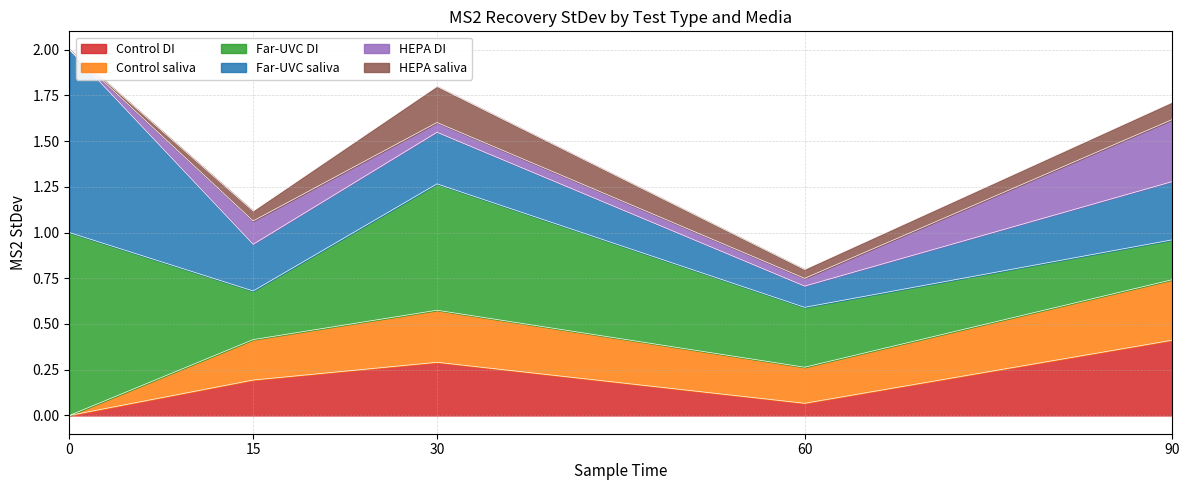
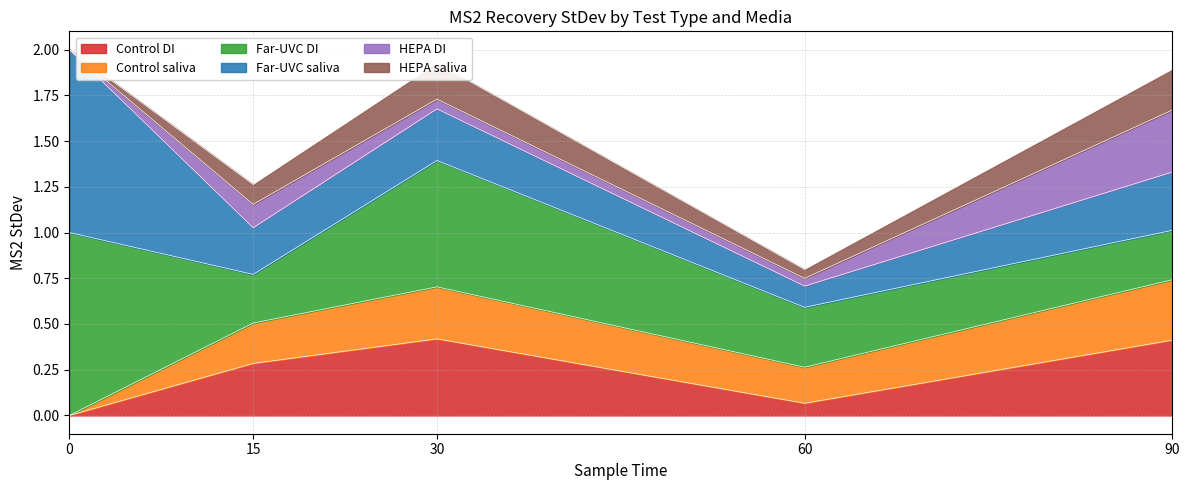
  {
    "Control DI": {
-     "15": 0.19,
-     "30": 0.29,
+     "15": 0.28,
+     "30": 0.42,
      "60": 0.07,
      "90": 0.41
    },
    "Control saliva": {
      "15": 0.22,
      "30": 0.28,
      "60": 0.20,
      "90": 0.33
    },
    "Far-UVC DI": {
      "0": 1.00,
      "15": 0.27,
      "30": 0.69,
      "60": 0.33,
-     "90": 0.22
+     "90": 0.27
    },
    "Far-UVC saliva": {
      "15": 0.26,
      "30": 0.28,
      "60": 0.12,
      "90": 0.32
    },
    "HEPA DI": {
      "15": 0.13,
      "30": 0.05,
      "60": 0.04,
      "90": 0.34
    },
    "HEPA saliva": {
-     "15": 0.05,
+     "15": 0.11,
      "60": 0.05,
-     "90": 0.09
+     "90": 0.22
    }
  }
